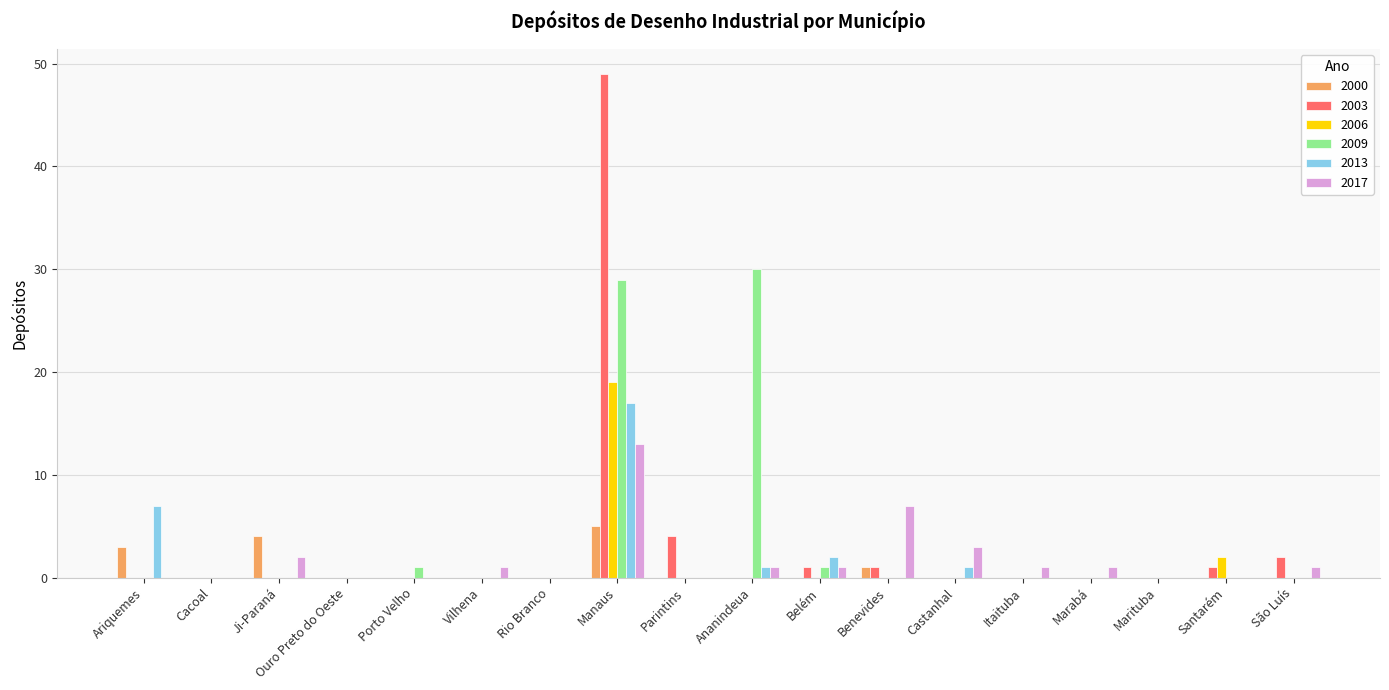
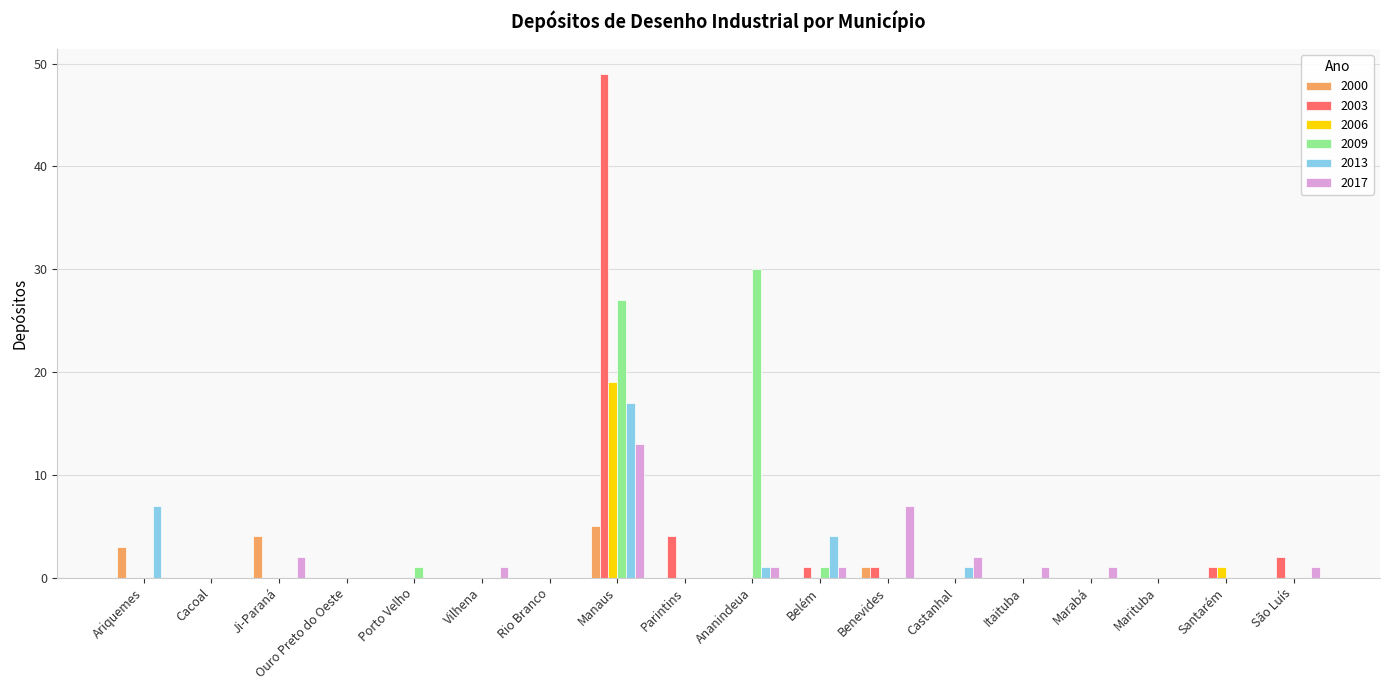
  {
    "2006": {
      "Ariquemes": 0,
      "Cacoal": 0,
      "Ji-Paraná": 0,
      "Ouro Preto do Oeste": 0,
      "Porto Velho": 0,
      "Vilhena": 0,
      "Rio Branco": 0,
      "Manaus": 19,
      "Parintins": 0,
      "Ananindeua": 0,
      "Belém": 0,
      "Benevides": 0,
      "Castanhal": 0,
      "Itaituba": 0,
      "Marabá": 0,
      "Marituba": 0,
-     "Santarém": 2,
+     "Santarém": 1,
      "São Luís": 0
    },
    "2009": {
      "Ariquemes": 0,
      "Cacoal": 0,
      "Ji-Paraná": 0,
      "Ouro Preto do Oeste": 0,
      "Porto Velho": 1,
      "Vilhena": 0,
      "Rio Branco": 0,
-     "Manaus": 29,
+     "Manaus": 27,
      "Parintins": 0,
      "Ananindeua": 30,
      "Belém": 1,
      "Benevides": 0,
      "Castanhal": 0,
      "Itaituba": 0,
      "Marabá": 0,
      "Marituba": 0,
      "Santarém": 0,
      "São Luís": 0
    },
    "2013": {
      "Ariquemes": 7,
      "Cacoal": 0,
      "Ji-Paraná": 0,
      "Ouro Preto do Oeste": 0,
      "Porto Velho": 0,
      "Vilhena": 0,
      "Rio Branco": 0,
      "Manaus": 17,
      "Parintins": 0,
      "Ananindeua": 1,
-     "Belém": 2,
+     "Belém": 4,
      "Benevides": 0,
      "Castanhal": 1,
      "Itaituba": 0,
      "Marabá": 0,
      "Marituba": 0,
      "Santarém": 0,
      "São Luís": 0
    },
    "2017": {
      "Ariquemes": 0,
      "Cacoal": 0,
      "Ji-Paraná": 2,
      "Ouro Preto do Oeste": 0,
      "Porto Velho": 0,
      "Vilhena": 1,
      "Rio Branco": 0,
      "Manaus": 13,
      "Parintins": 0,
      "Ananindeua": 1,
      "Belém": 1,
      "Benevides": 7,
-     "Castanhal": 3,
+     "Castanhal": 2,
      "Itaituba": 1,
      "Marabá": 1,
      "Marituba": 0,
      "Santarém": 0,
      "São Luís": 1
    }
  }
